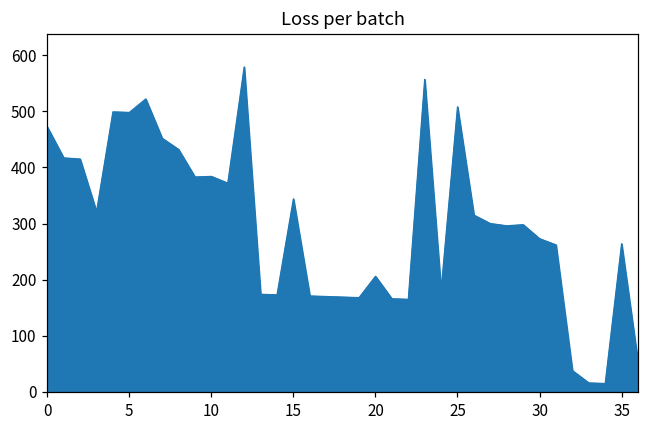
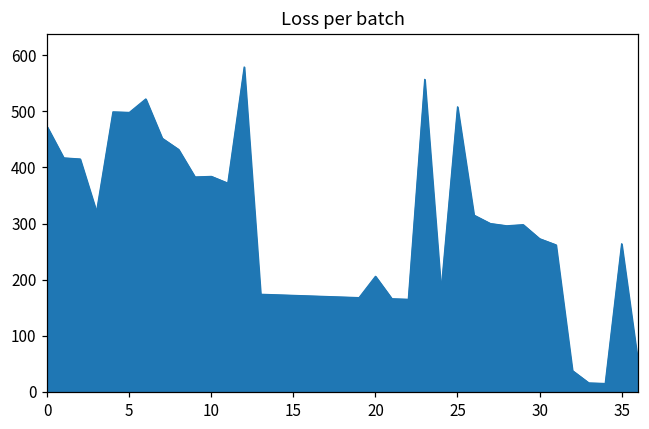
  {
    "0": 470,
    "5": 500,
    "10": 380,
-   "15": 340,
+   "15": 170,
    "20": 210,
    "25": 510,
    "30": 270,
    "35": 260
  }
